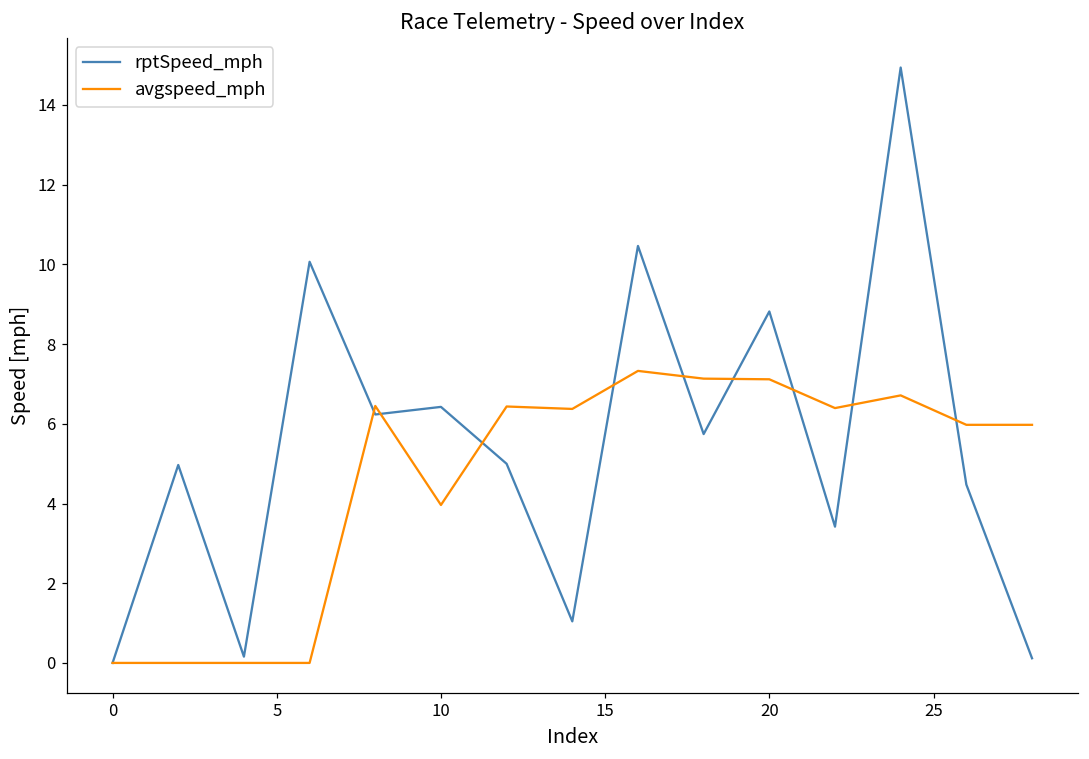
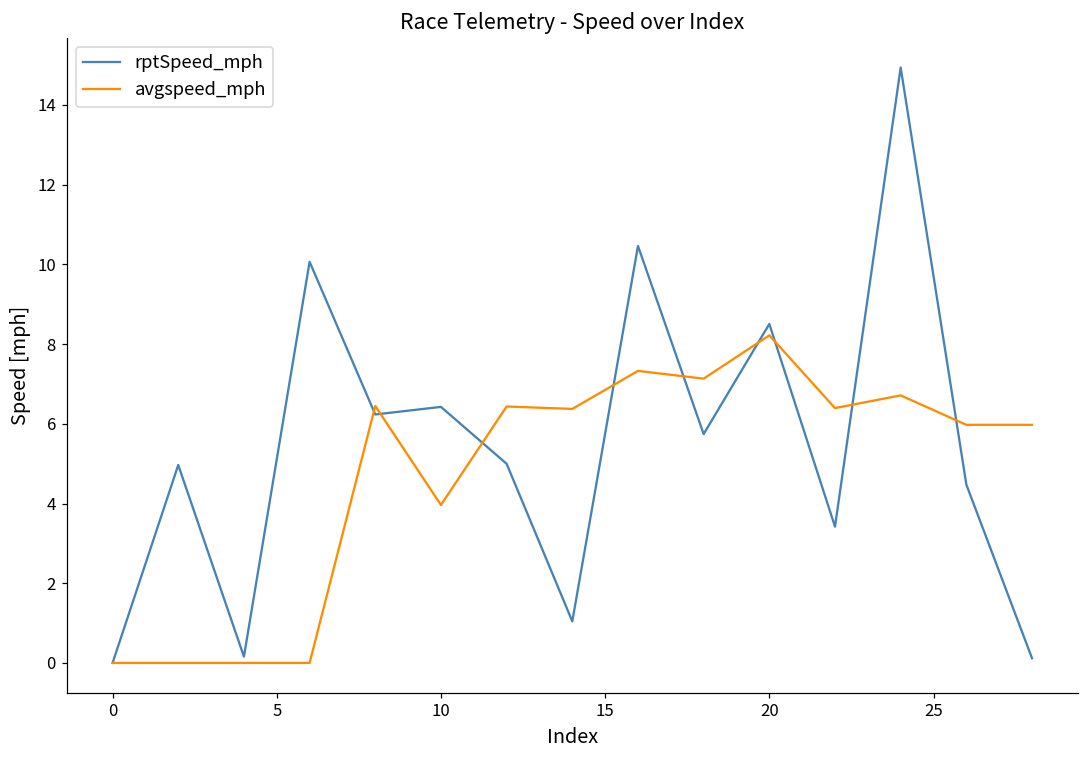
  {
    "rptSpeed_mph": {
      "10": 6.4,
-     "20": 8.8
+     "20": 8.5
    },
    "avgspeed_mph": {
      "10": 4.0,
-     "20": 7.1
+     "20": 8.2
    }
  }
